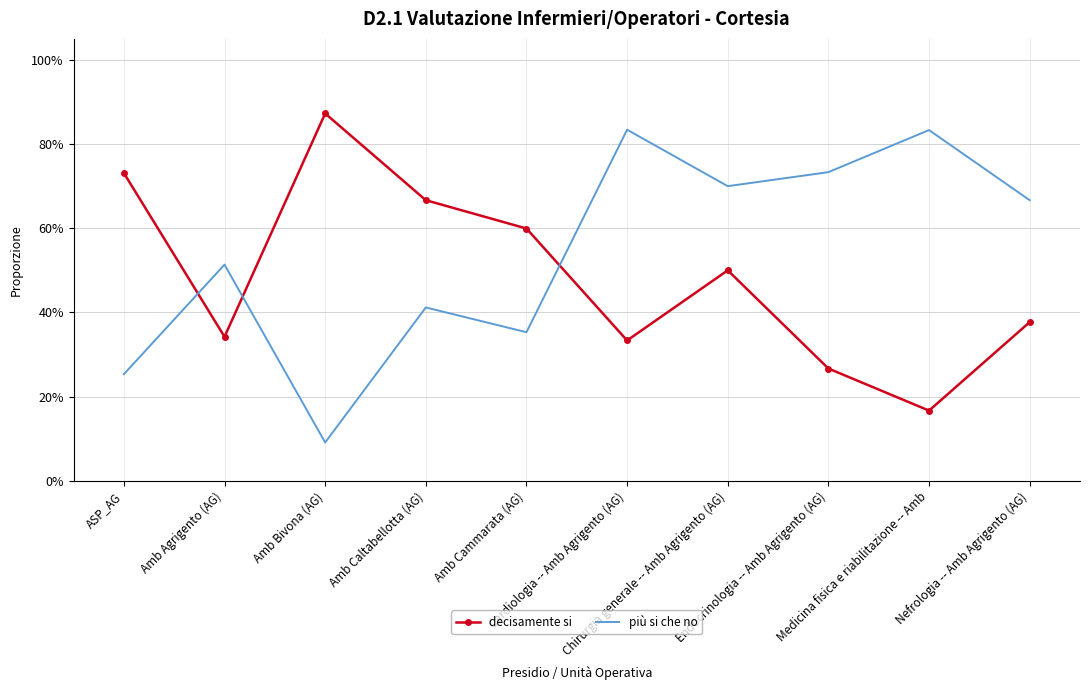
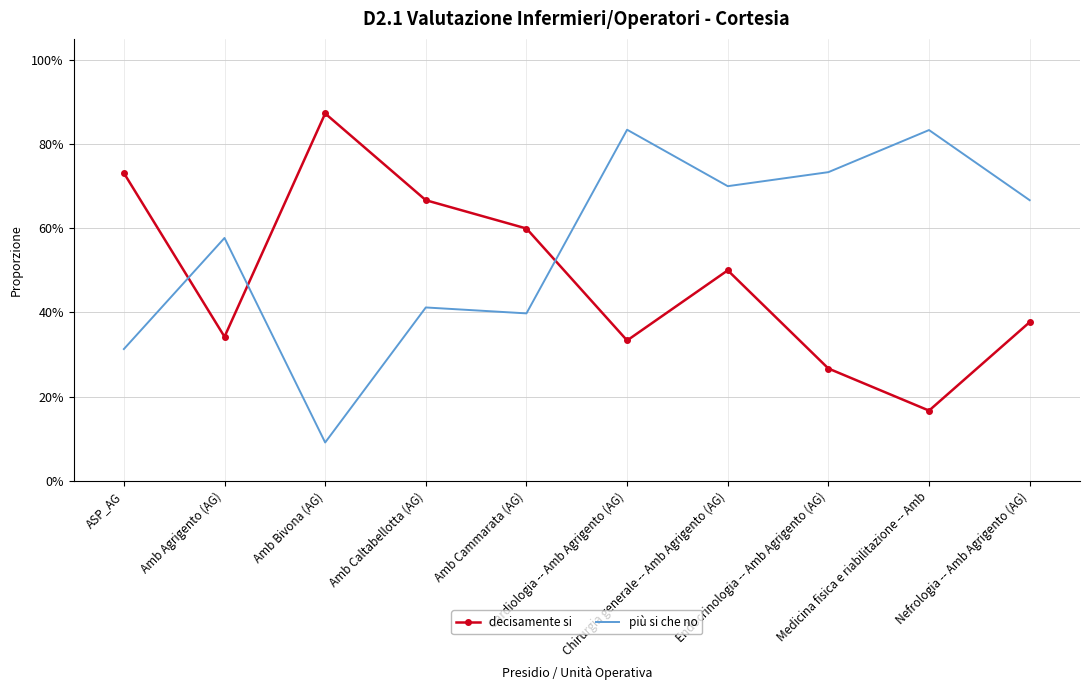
  {
    "decisamente si": {
      "ASP_AG": "73%",
      "Amb Agrigento (AG)": "34%",
      "Amb Bivona (AG)": "87%",
      "Amb Caltabellotta (AG)": "67%",
      "Amb Cammarata (AG)": "60%",
      "Cardiologia -- Amb Agrigento (AG)": "33%",
      "Chirurgia generale -- Amb Agrigento (AG)": "50%",
      "Endocrinologia -- Amb Agrigento (AG)": "27%",
      "Medicina fisica e riabilitazione -- Amb": "17%",
      "Nefrologia -- Amb Agrigento (AG)": "38%"
    },
    "più si che no": {
-     "ASP_AG": "25%",
-     "Amb Agrigento (AG)": "51%",
+     "ASP_AG": "31%",
+     "Amb Agrigento (AG)": "58%",
      "Amb Bivona (AG)": "9%",
      "Amb Caltabellotta (AG)": "41%",
-     "Amb Cammarata (AG)": "35%",
+     "Amb Cammarata (AG)": "40%",
      "Cardiologia -- Amb Agrigento (AG)": "83%",
      "Chirurgia generale -- Amb Agrigento (AG)": "70%",
      "Endocrinologia -- Amb Agrigento (AG)": "73%",
      "Medicina fisica e riabilitazione -- Amb": "83%",
      "Nefrologia -- Amb Agrigento (AG)": "67%"
    }
  }
